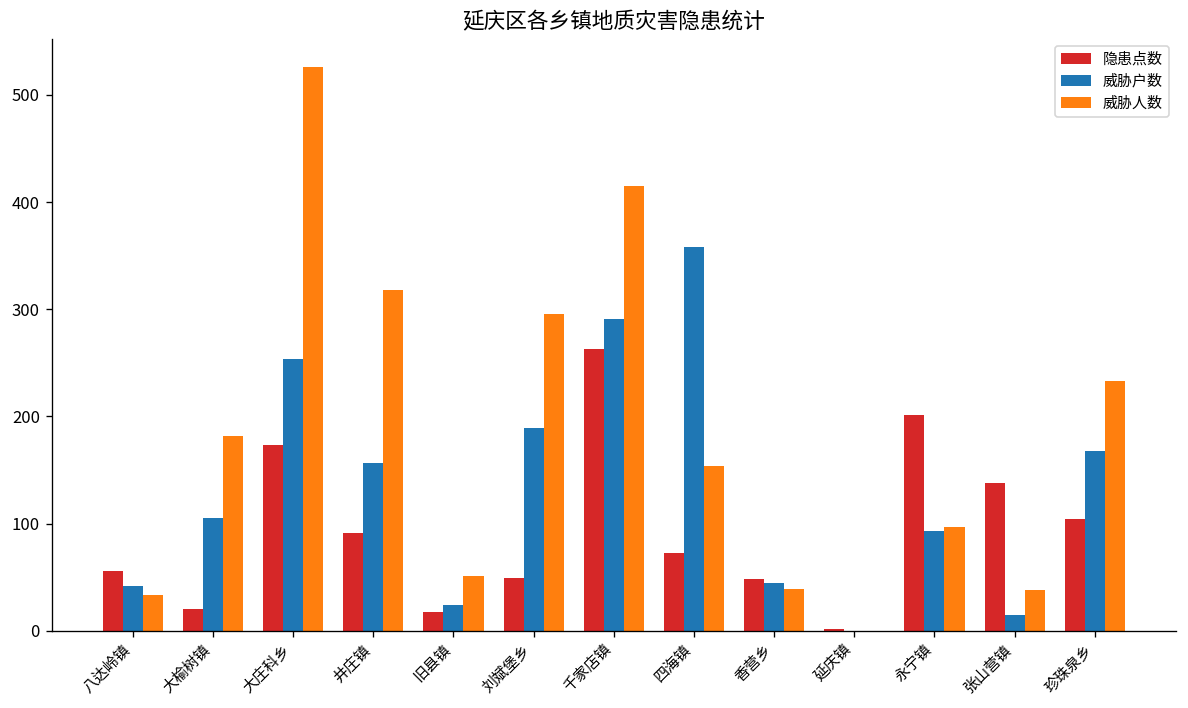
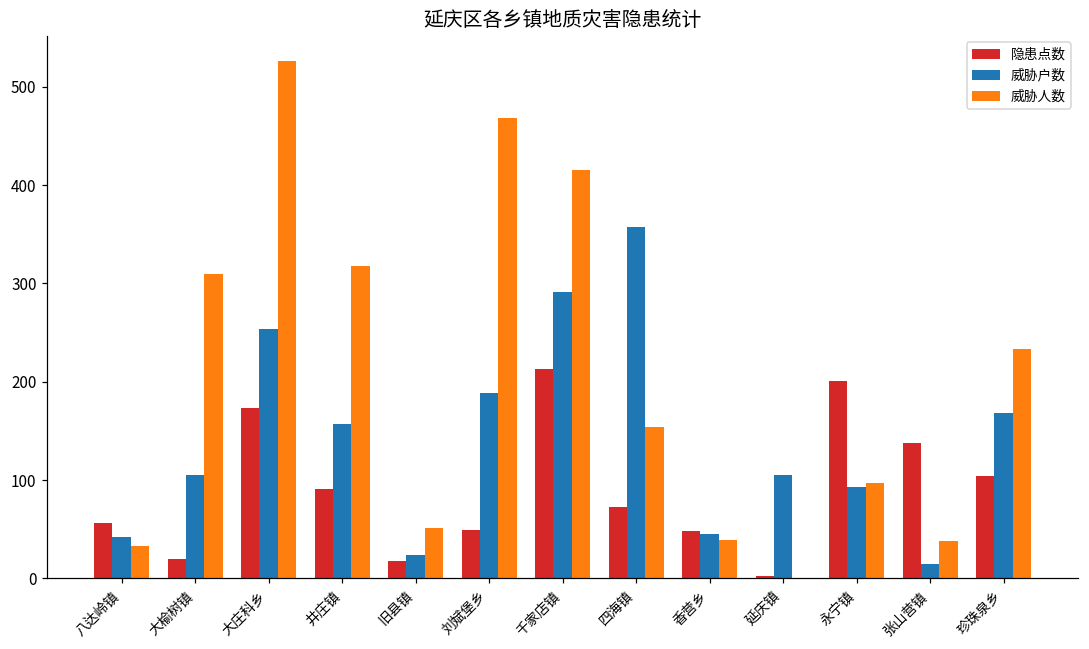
  {
    "隐患点数": {
      "八达岭镇": 60,
      "大榆树镇": 20,
      "大庄科乡": 170,
      "井庄镇": 90,
      "旧县镇": 20,
      "刘斌堡乡": 50,
-     "千家店镇": 260,
+     "千家店镇": 210,
      "四海镇": 70,
      "香营乡": 50,
      "永宁镇": 200,
      "张山营镇": 140,
      "珍珠泉乡": 100
    },
    "威胁户数": {
      "八达岭镇": 40,
      "大榆树镇": 110,
      "大庄科乡": 250,
      "井庄镇": 160,
      "旧县镇": 20,
      "刘斌堡乡": 190,
      "千家店镇": 290,
      "四海镇": 360,
      "香营乡": 50,
-     "延庆镇": 0,
+     "延庆镇": 110,
      "永宁镇": 90,
      "张山营镇": 20,
      "珍珠泉乡": 170
    },
    "威胁人数": {
      "八达岭镇": 30,
-     "大榆树镇": 180,
+     "大榆树镇": 310,
      "大庄科乡": 530,
      "井庄镇": 320,
      "旧县镇": 50,
-     "刘斌堡乡": 300,
+     "刘斌堡乡": 470,
      "千家店镇": 420,
      "四海镇": 150,
      "香营乡": 40,
      "延庆镇": 0,
      "永宁镇": 100,
      "张山营镇": 40,
      "珍珠泉乡": 230
    }
  }
